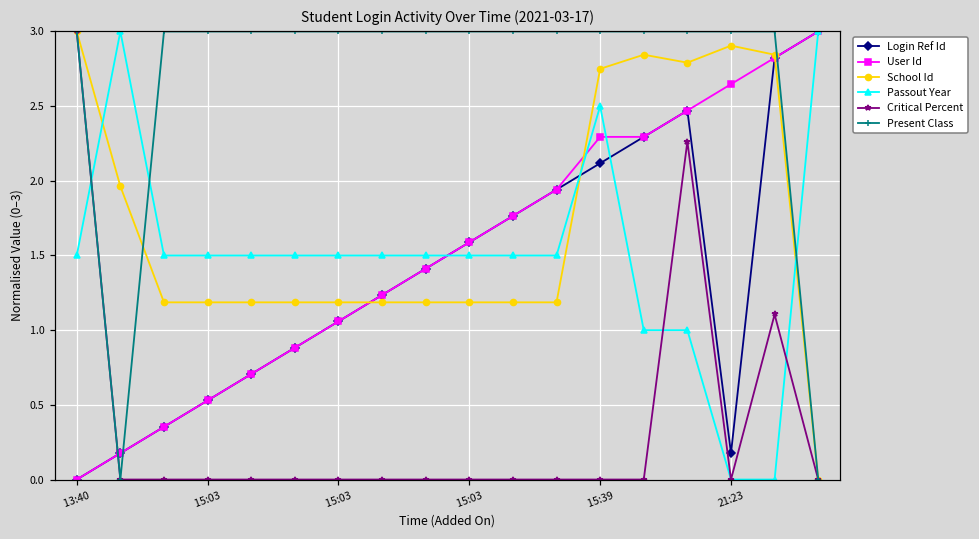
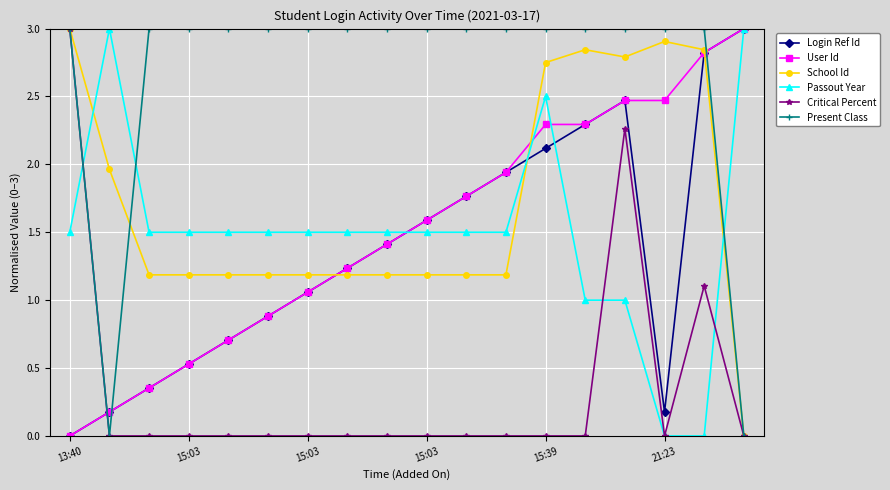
  {
    "Login Ref Id": {
      "15:39": 2.12,
      "21:23": 0.18
    },
    "User Id": {
      "15:39": 2.29,
-     "21:23": 2.65
+     "21:23": 2.47
    },
    "School Id": {
      "15:39": 2.75,
      "21:23": 2.91
    },
    "Passout Year": {
      "13:40": 1.50,
      "15:39": 2.50
    },
    "Critical Percent": {
      "15:39": 0.00
    },
    "Present Class": {
      "15:39": 3.00,
      "21:23": 3.00
    }
  }
